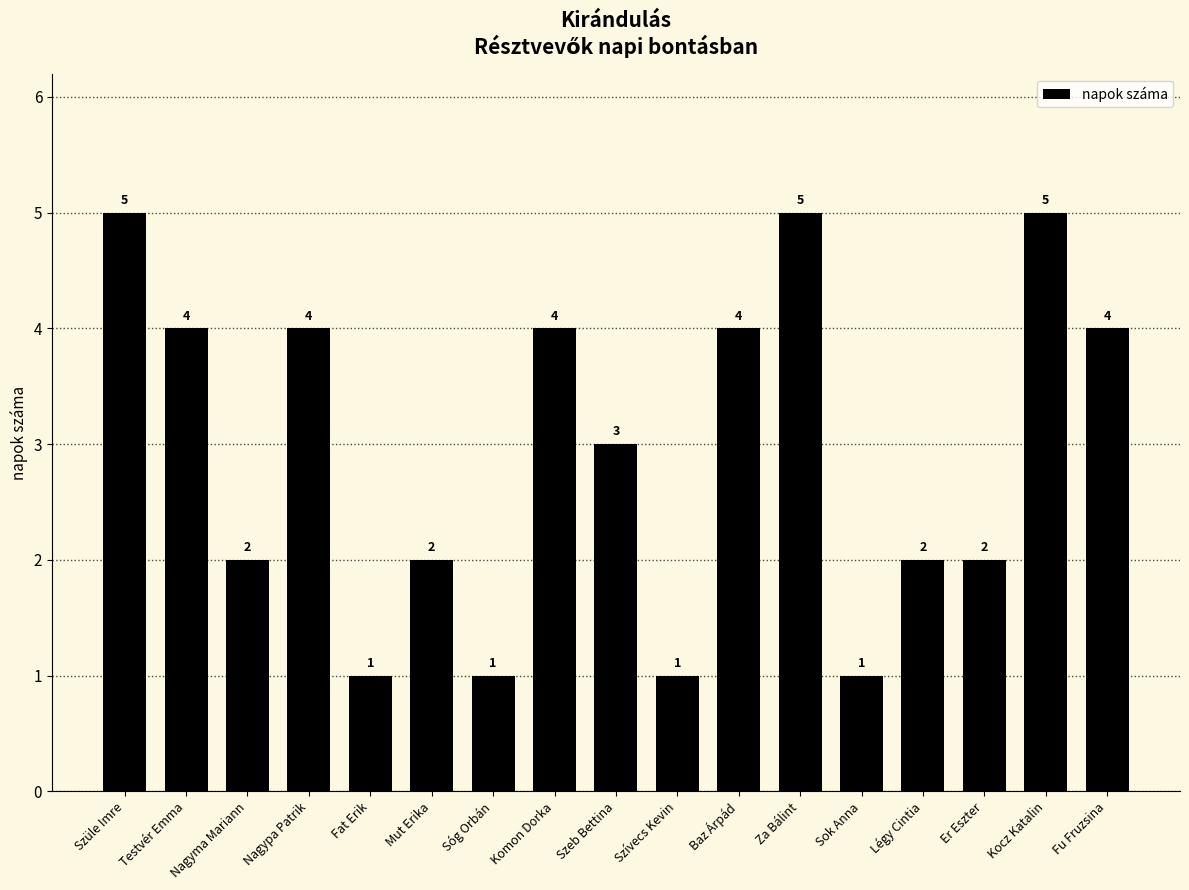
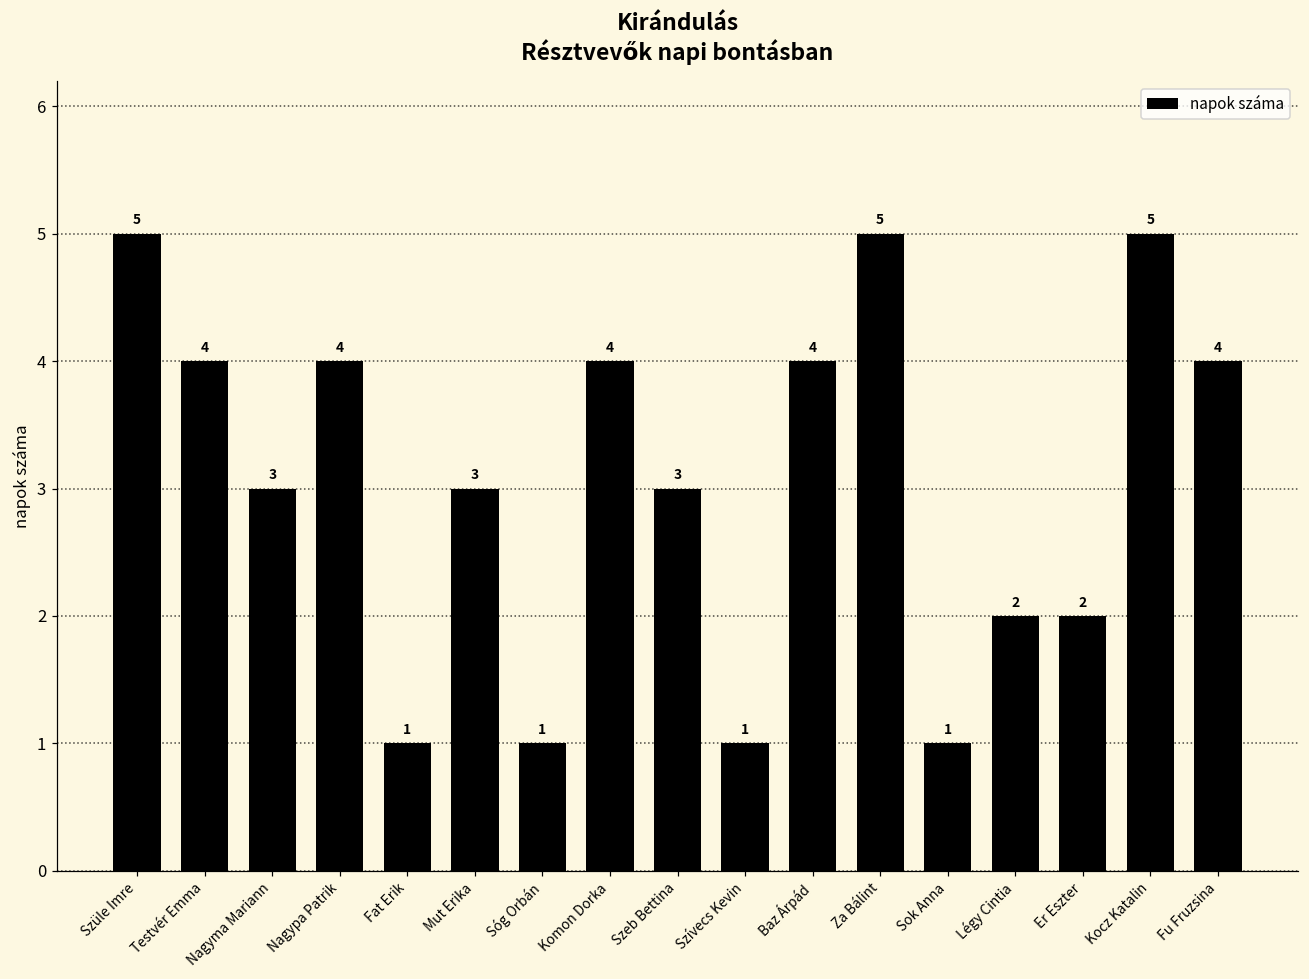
  {
    "Szüle Imre": 5,
    "Testvér Emma": 4,
-   "Nagyma Mariann": 2,
+   "Nagyma Mariann": 3,
    "Nagypa Patrik": 4,
    "Fat Erik": 1,
-   "Mut Erika": 2,
+   "Mut Erika": 3,
    "Sóg Orbán": 1,
    "Komon Dorka": 4,
    "Szeb Bettina": 3,
    "Szívecs Kevin": 1,
    "Baz Árpád": 4,
    "Za Bálint": 5,
    "Sok Anna": 1,
    "Légy Cintia": 2,
    "Er Eszter": 2,
    "Kocz Katalin": 5,
    "Fu Fruzsina": 4
  }
